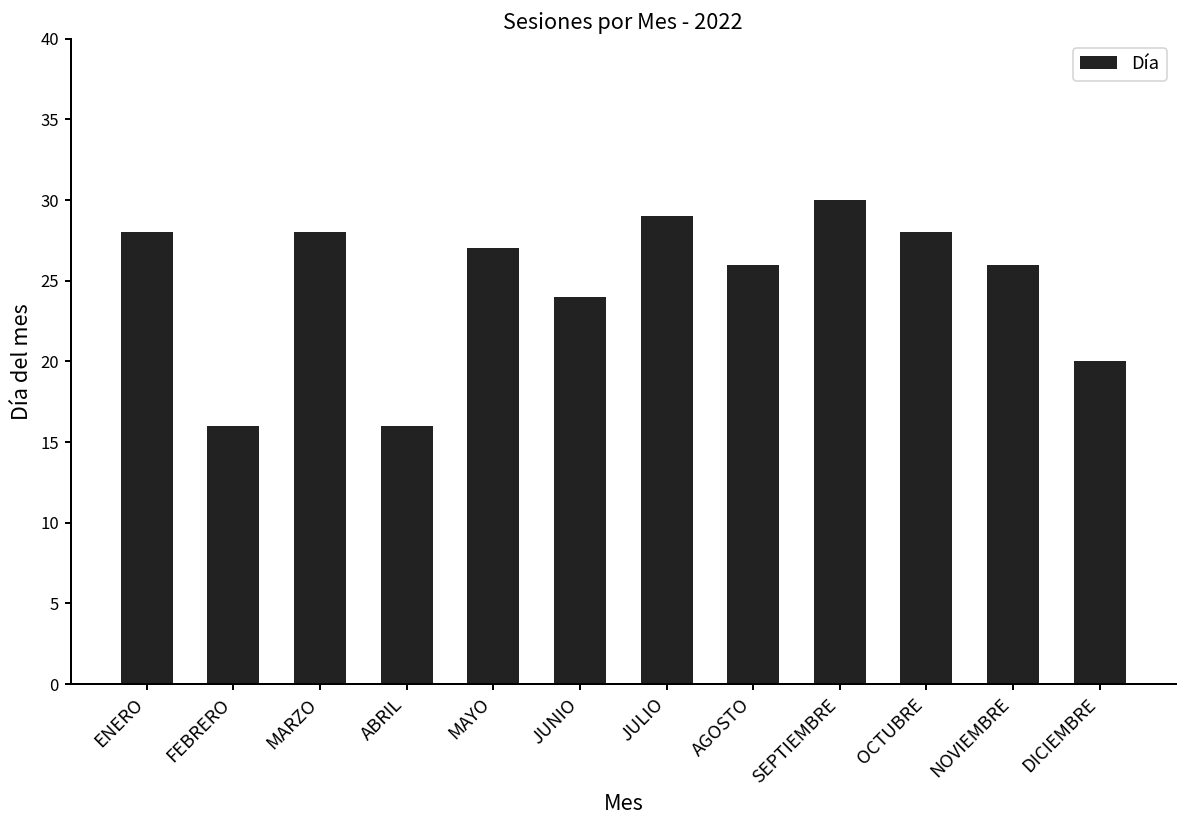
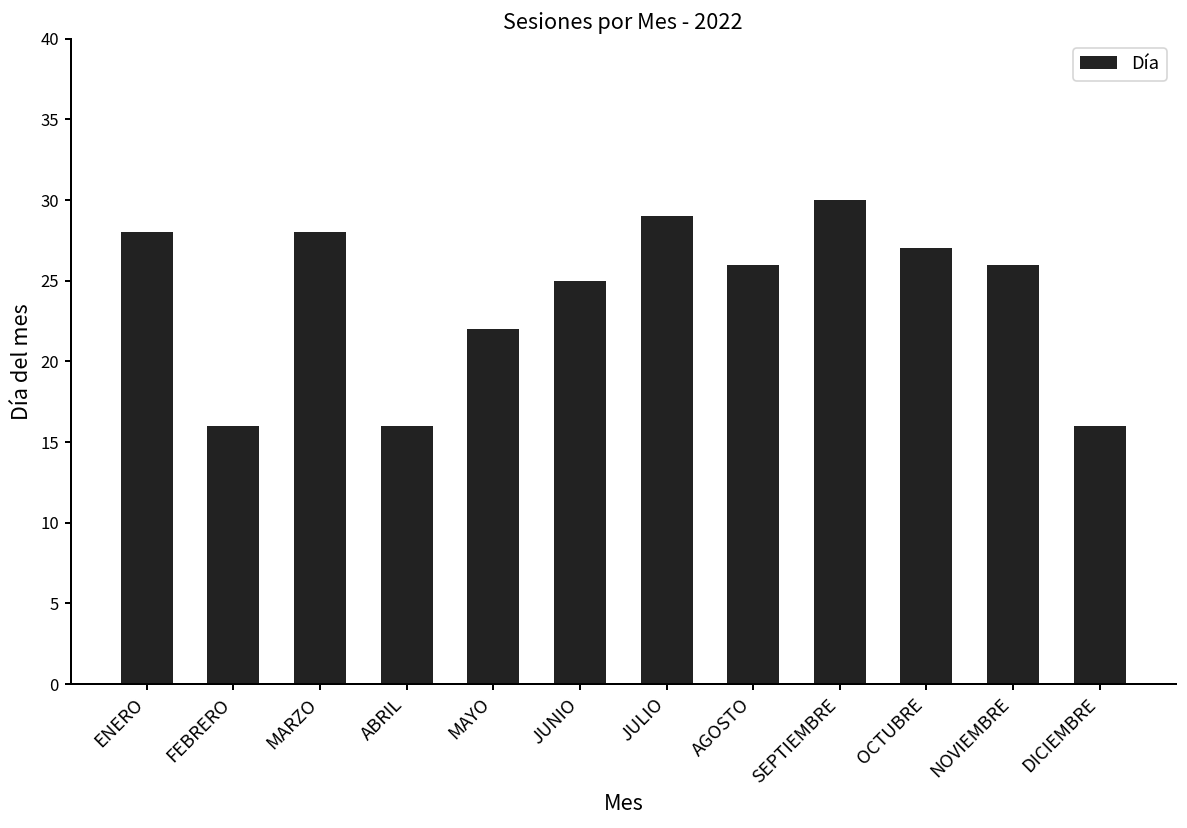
  {
    "ENERO": 28,
    "FEBRERO": 16,
    "MARZO": 28,
    "ABRIL": 16,
-   "MAYO": 27,
-   "JUNIO": 24,
+   "MAYO": 22,
+   "JUNIO": 25,
    "JULIO": 29,
    "AGOSTO": 26,
    "SEPTIEMBRE": 30,
-   "OCTUBRE": 28,
+   "OCTUBRE": 27,
    "NOVIEMBRE": 26,
-   "DICIEMBRE": 20
+   "DICIEMBRE": 16
  }
